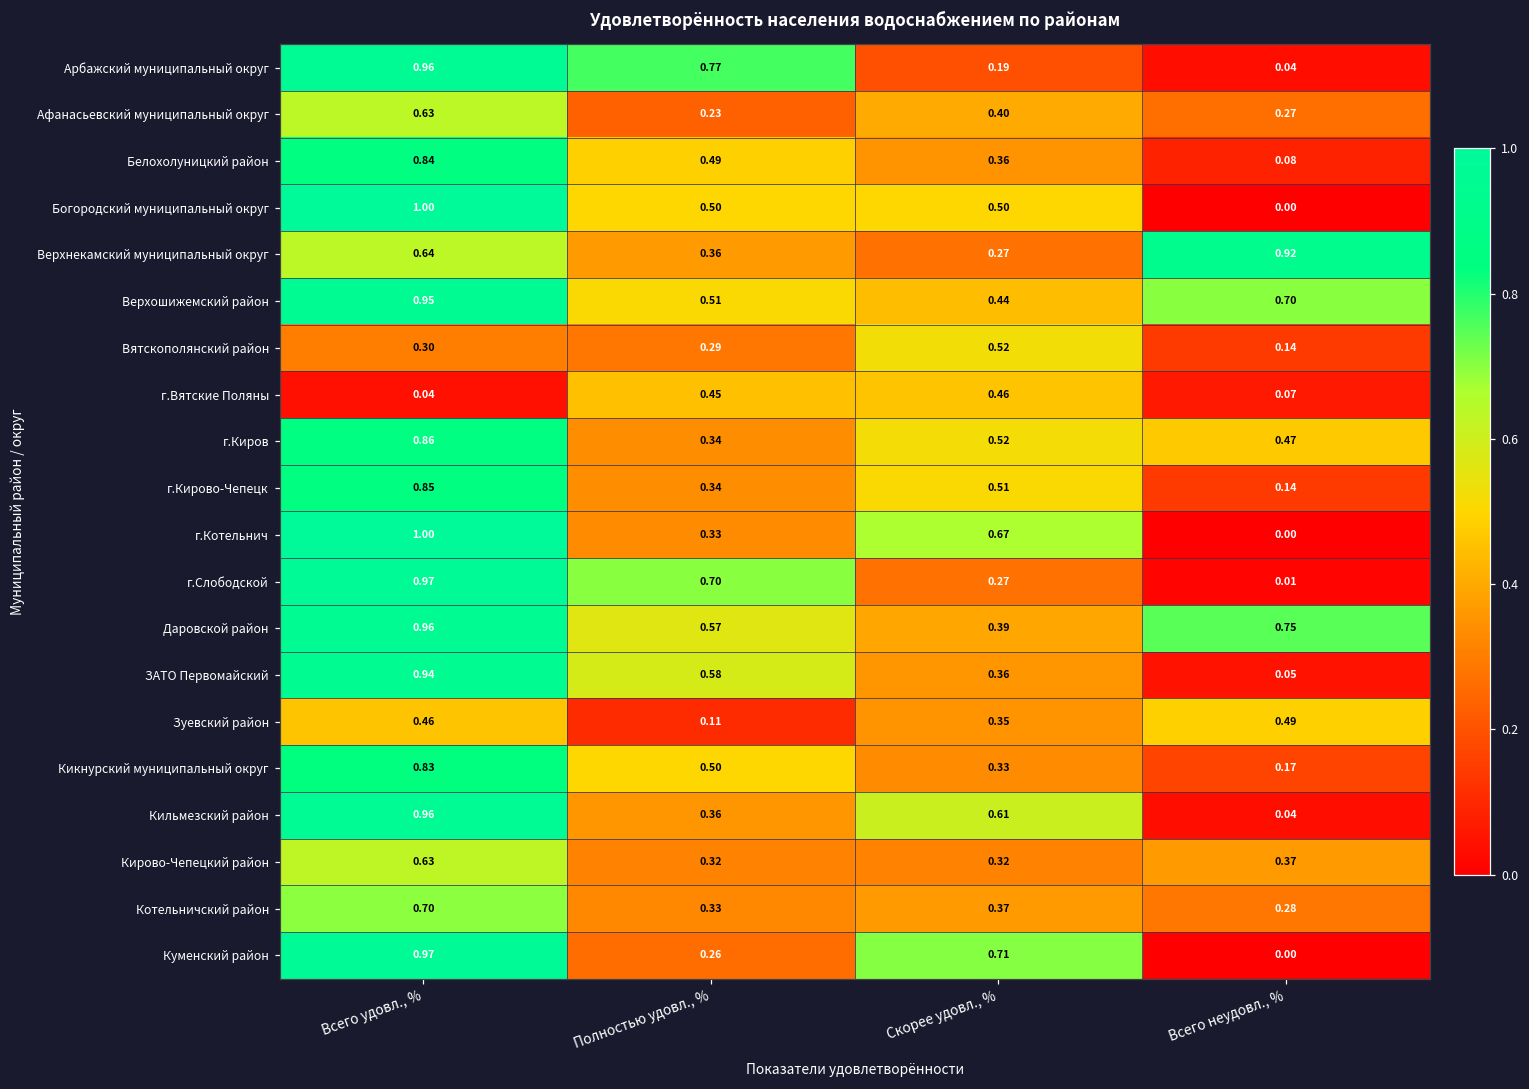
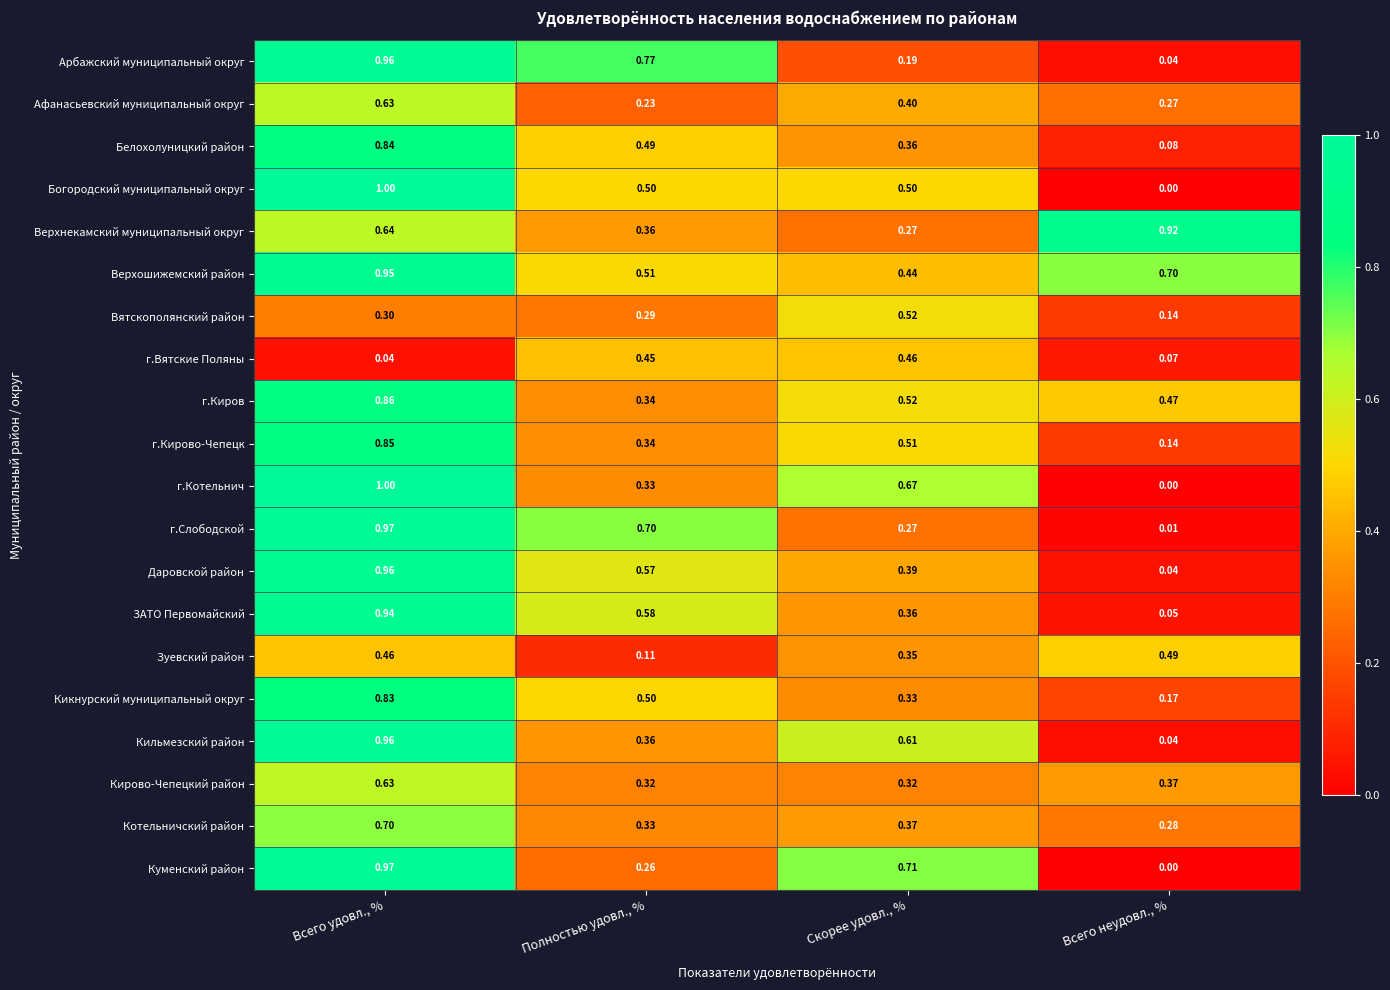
  {
    "Арбажский муниципальный округ": {
      "Всего удовл., %": 0.96,
      "Полностью удовл., %": 0.77,
      "Скорее удовл., %": 0.19,
      "Всего неудовл., %": 0.04
    },
    "Афанасьевский муниципальный округ": {
      "Всего удовл., %": 0.63,
      "Полностью удовл., %": 0.23,
      "Скорее удовл., %": 0.40,
      "Всего неудовл., %": 0.27
    },
    "Белохолуницкий район": {
      "Всего удовл., %": 0.84,
      "Полностью удовл., %": 0.49,
      "Скорее удовл., %": 0.36,
      "Всего неудовл., %": 0.08
    },
    "Богородский муниципальный округ": {
      "Всего удовл., %": 1.00,
      "Полностью удовл., %": 0.50,
      "Скорее удовл., %": 0.50,
      "Всего неудовл., %": 0.00
    },
    "Верхнекамский муниципальный округ": {
      "Всего удовл., %": 0.64,
      "Полностью удовл., %": 0.36,
      "Скорее удовл., %": 0.27,
      "Всего неудовл., %": 0.92
    },
    "Верхошижемский район": {
      "Всего удовл., %": 0.95,
      "Полностью удовл., %": 0.51,
      "Скорее удовл., %": 0.44,
      "Всего неудовл., %": 0.70
    },
    "Вятскополянский район": {
      "Всего удовл., %": 0.30,
      "Полностью удовл., %": 0.29,
      "Скорее удовл., %": 0.52,
      "Всего неудовл., %": 0.14
    },
    "г.Вятские Поляны": {
      "Всего удовл., %": 0.04,
      "Полностью удовл., %": 0.45,
      "Скорее удовл., %": 0.46,
      "Всего неудовл., %": 0.07
    },
    "г.Киров": {
      "Всего удовл., %": 0.86,
      "Полностью удовл., %": 0.34,
      "Скорее удовл., %": 0.52,
      "Всего неудовл., %": 0.47
    },
    "г.Кирово-Чепецк": {
      "Всего удовл., %": 0.85,
      "Полностью удовл., %": 0.34,
      "Скорее удовл., %": 0.51,
      "Всего неудовл., %": 0.14
    },
    "г.Котельнич": {
      "Всего удовл., %": 1.00,
      "Полностью удовл., %": 0.33,
      "Скорее удовл., %": 0.67,
      "Всего неудовл., %": 0.00
    },
    "г.Слободской": {
      "Всего удовл., %": 0.97,
      "Полностью удовл., %": 0.70,
      "Скорее удовл., %": 0.27,
      "Всего неудовл., %": 0.01
    },
    "Даровской район": {
      "Всего удовл., %": 0.96,
      "Полностью удовл., %": 0.57,
      "Скорее удовл., %": 0.39,
-     "Всего неудовл., %": 0.75
+     "Всего неудовл., %": 0.04
    },
    "ЗАТО Первомайский": {
      "Всего удовл., %": 0.94,
      "Полностью удовл., %": 0.58,
      "Скорее удовл., %": 0.36,
      "Всего неудовл., %": 0.05
    },
    "Зуевский район": {
      "Всего удовл., %": 0.46,
      "Полностью удовл., %": 0.11,
      "Скорее удовл., %": 0.35,
      "Всего неудовл., %": 0.49
    },
    "Кикнурский муниципальный округ": {
      "Всего удовл., %": 0.83,
      "Полностью удовл., %": 0.50,
      "Скорее удовл., %": 0.33,
      "Всего неудовл., %": 0.17
    },
    "Кильмезский район": {
      "Всего удовл., %": 0.96,
      "Полностью удовл., %": 0.36,
      "Скорее удовл., %": 0.61,
      "Всего неудовл., %": 0.04
    },
    "Кирово-Чепецкий район": {
      "Всего удовл., %": 0.63,
      "Полностью удовл., %": 0.32,
      "Скорее удовл., %": 0.32,
      "Всего неудовл., %": 0.37
    },
    "Котельничский район": {
      "Всего удовл., %": 0.70,
      "Полностью удовл., %": 0.33,
      "Скорее удовл., %": 0.37,
      "Всего неудовл., %": 0.28
    },
    "Куменский район": {
      "Всего удовл., %": 0.97,
      "Полностью удовл., %": 0.26,
      "Скорее удовл., %": 0.71,
      "Всего неудовл., %": 0.00
    }
  }
